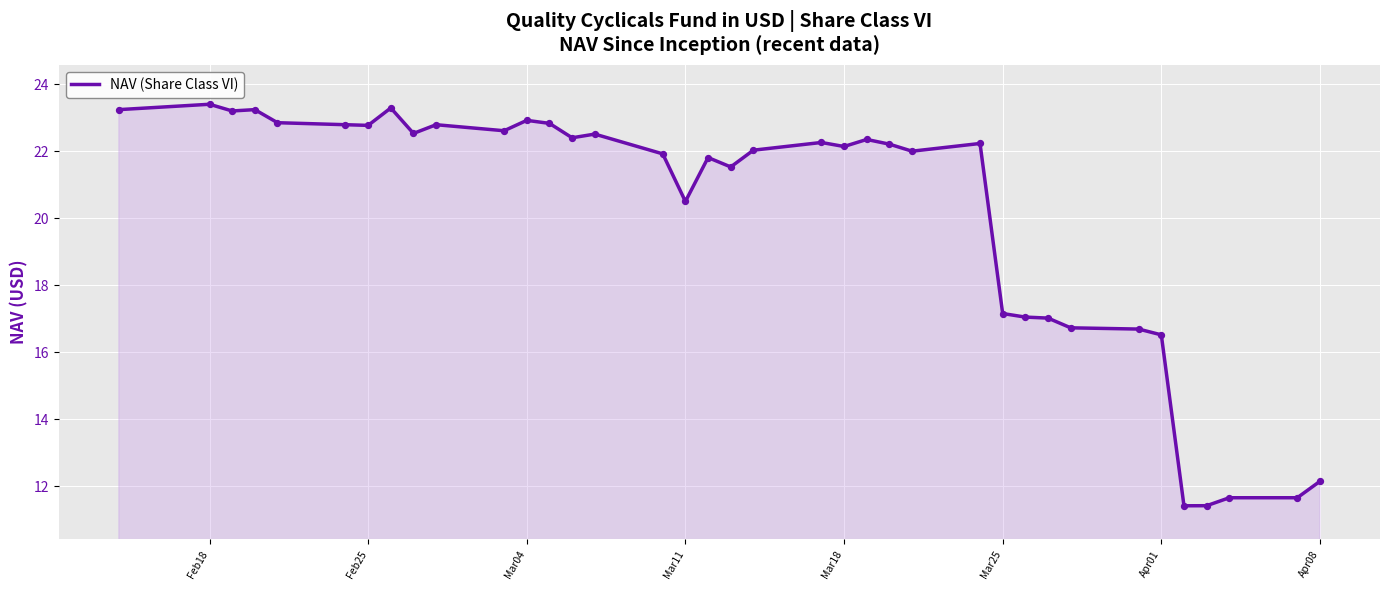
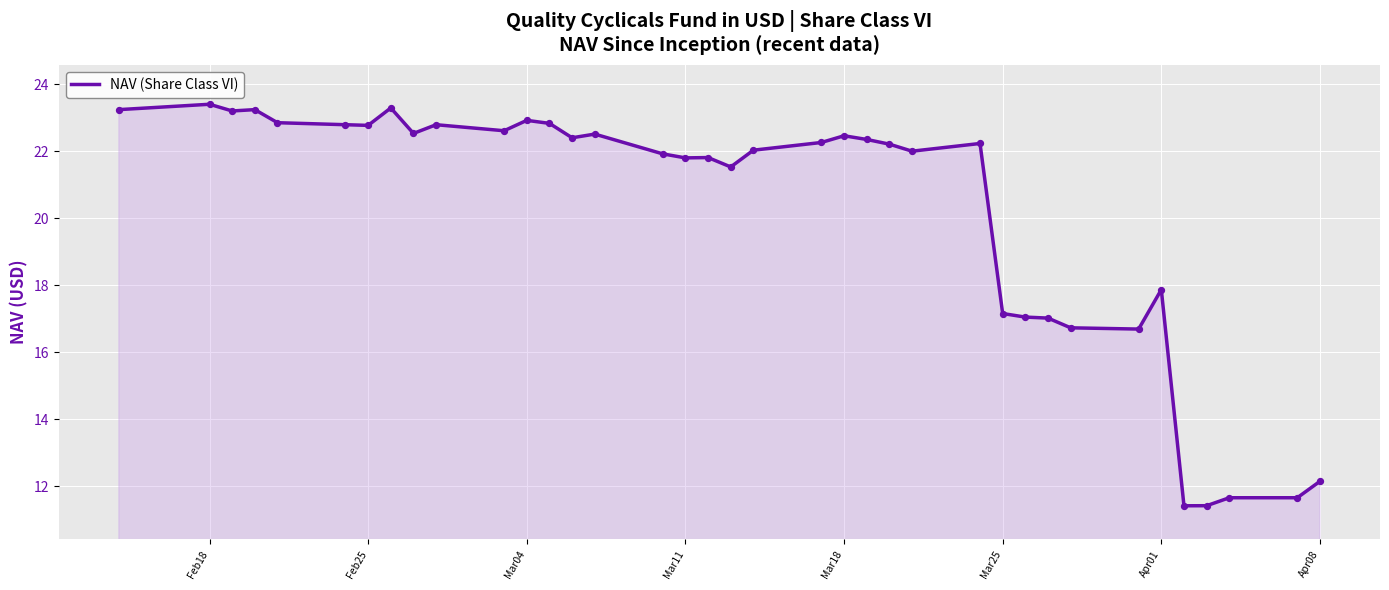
  {
    "Feb18": 23.4,
    "Feb25": 22.8,
    "Mar04": 22.9,
-   "Mar11": 20.5,
-   "Mar18": 22.1,
+   "Mar11": 21.8,
+   "Mar18": 22.5,
    "Mar25": 17.2,
-   "Apr01": 16.5,
+   "Apr01": 17.9,
    "Apr08": 12.2
  }
